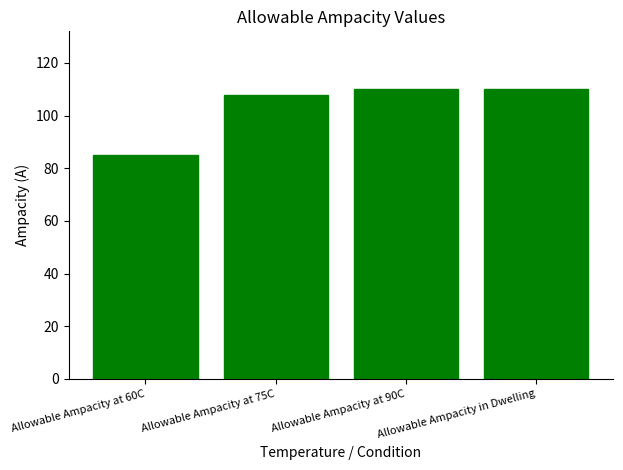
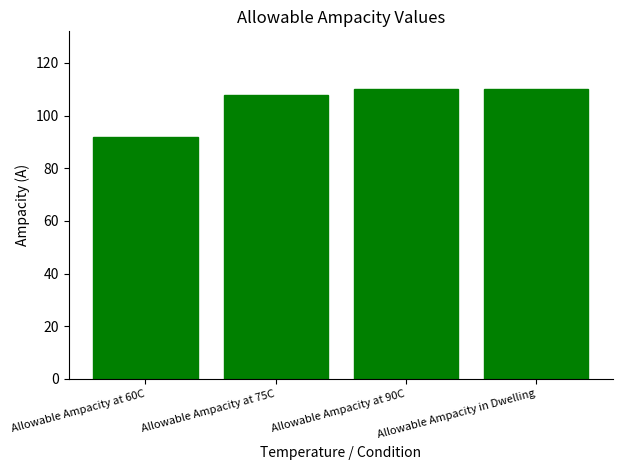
  {
-   "Allowable Ampacity at 60C": 85,
+   "Allowable Ampacity at 60C": 92,
    "Allowable Ampacity at 75C": 108,
    "Allowable Ampacity at 90C": 110,
    "Allowable Ampacity in Dwelling": 110
  }
